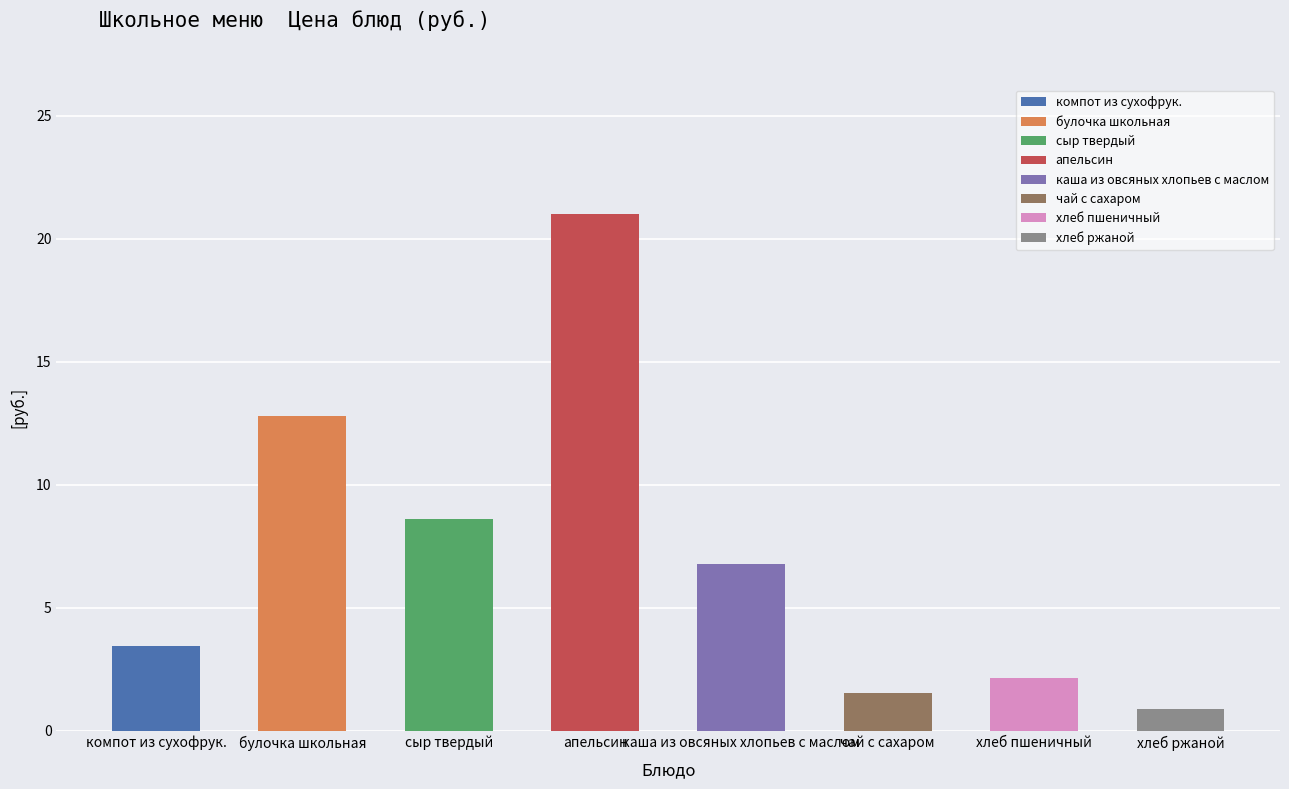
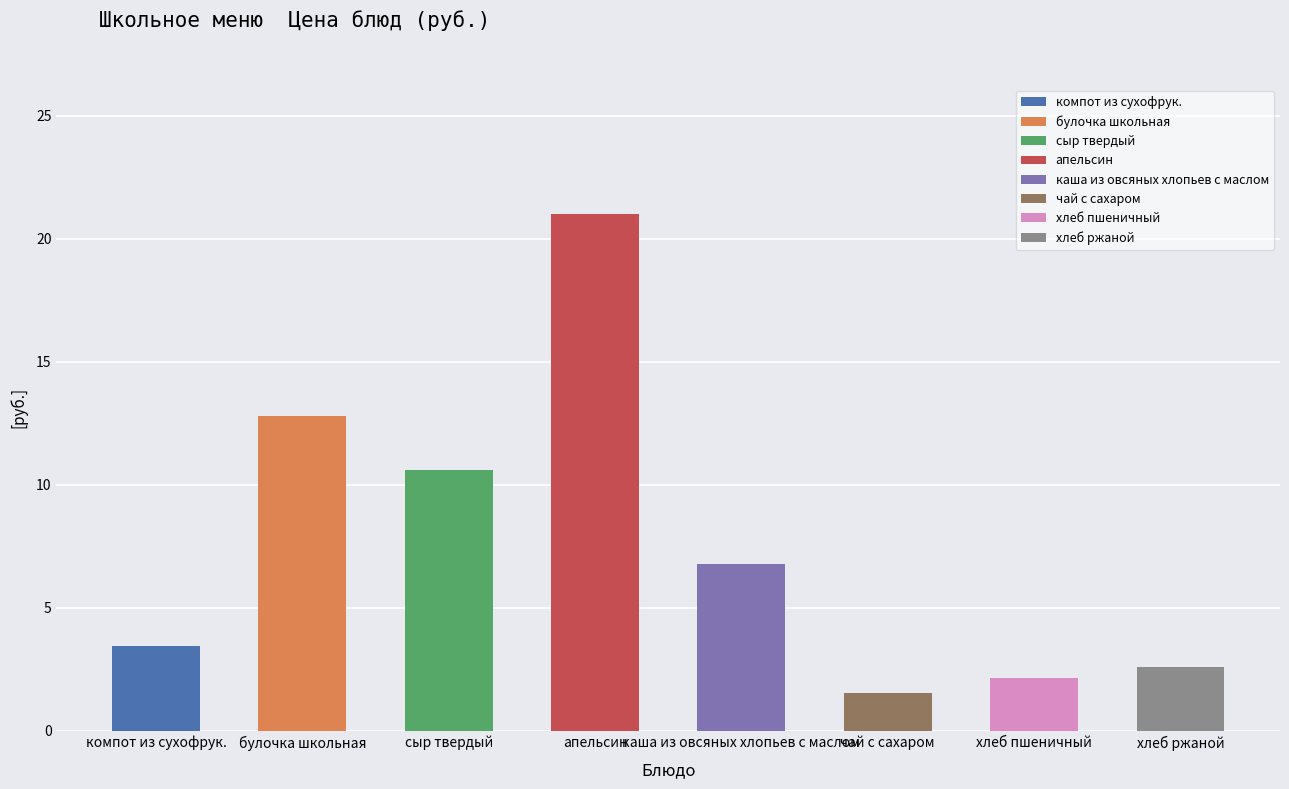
  {
    "компот из сухофрук.": 3.5,
    "булочка школьная": 12.8,
-   "сыр твердый": 8.6,
+   "сыр твердый": 10.6,
    "апельсин": 21.0,
    "каша из овсяных хлопьев с маслом": 6.8,
    "хлеб пшеничный": 2.2,
-   "хлеб ржаной": 0.9
+   "хлеб ржаной": 2.6
  }
